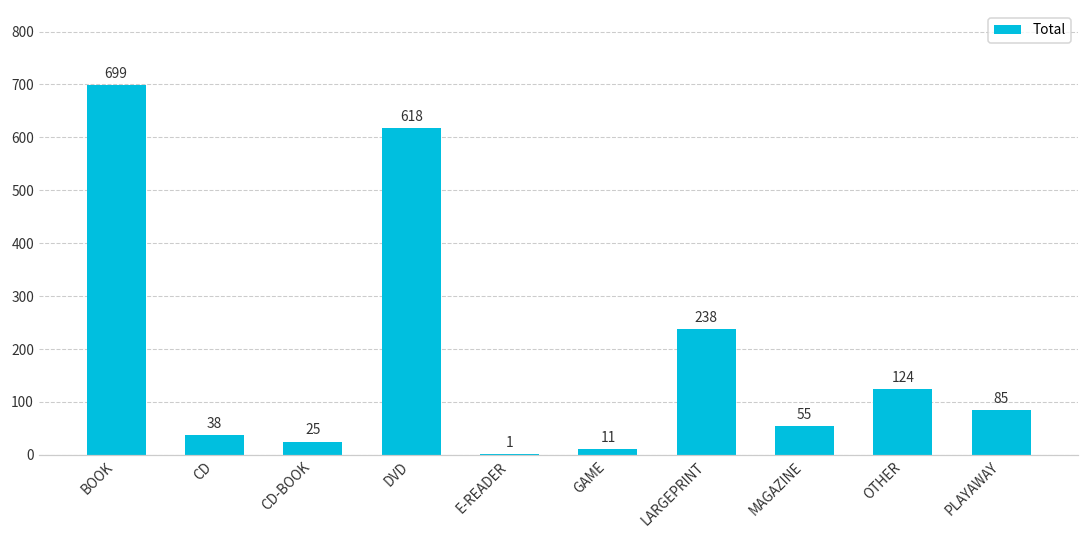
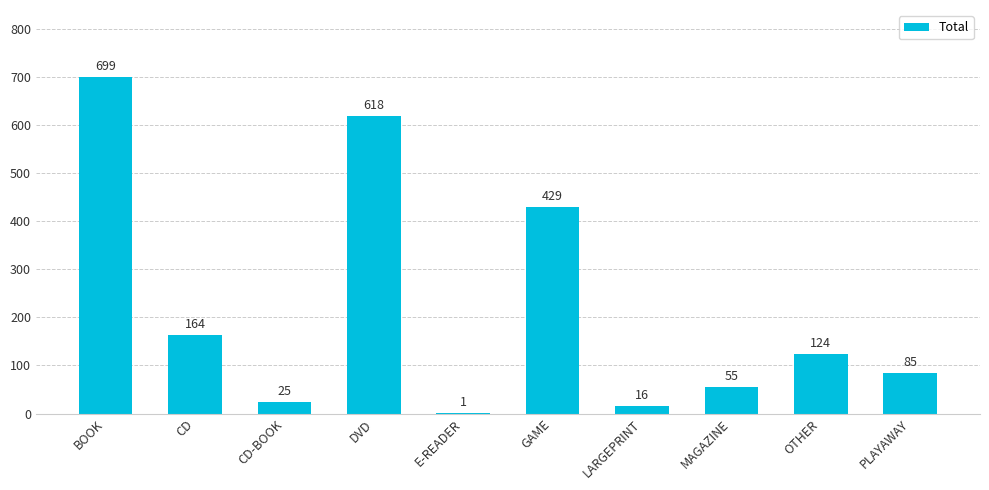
  {
    "BOOK": 699,
-   "CD": 38,
+   "CD": 164,
    "CD-BOOK": 25,
    "DVD": 618,
    "E-READER": 1,
-   "GAME": 11,
-   "LARGEPRINT": 238,
+   "GAME": 429,
+   "LARGEPRINT": 16,
    "MAGAZINE": 55,
    "OTHER": 124,
    "PLAYAWAY": 85
  }
